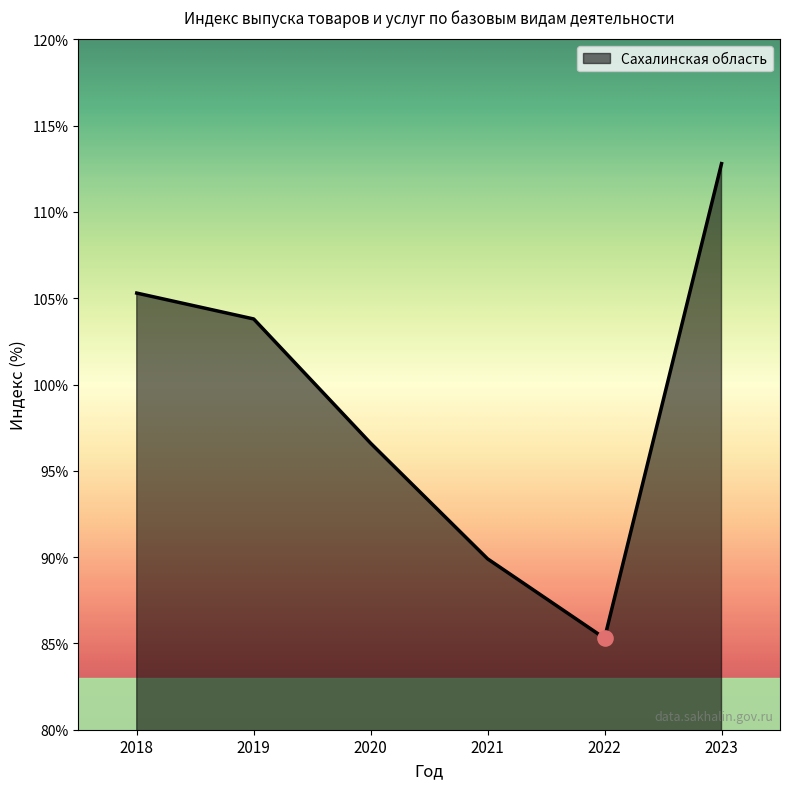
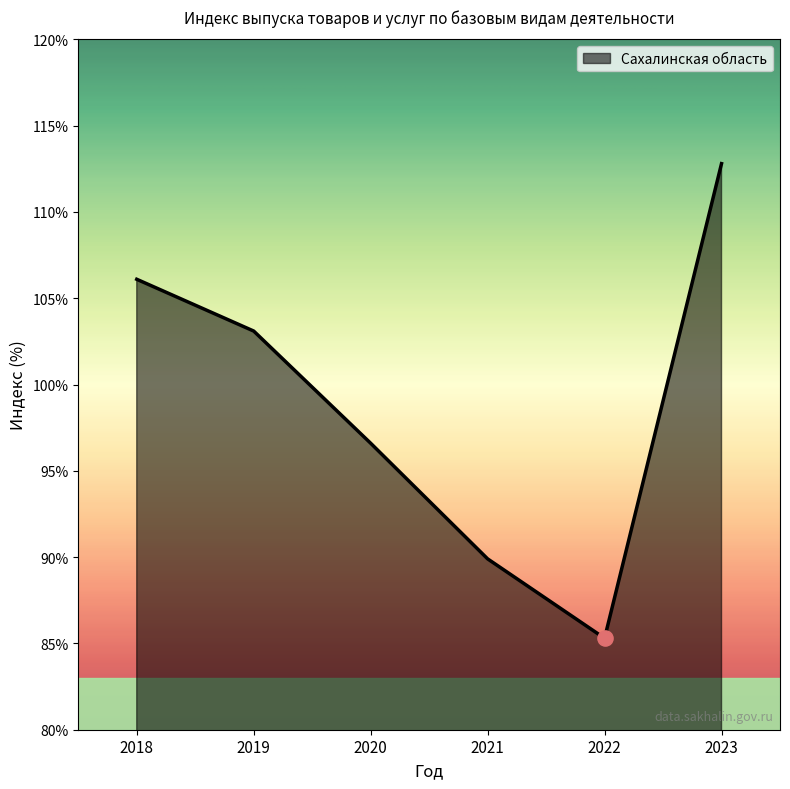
  {
    "Сахалинская область": {
-     "2018": "105.3%",
-     "2019": "103.8%",
+     "2018": "106.1%",
+     "2019": "103.1%",
      "2020": "96.6%",
      "2021": "89.9%",
      "2023": "112.8%"
    }
  }
